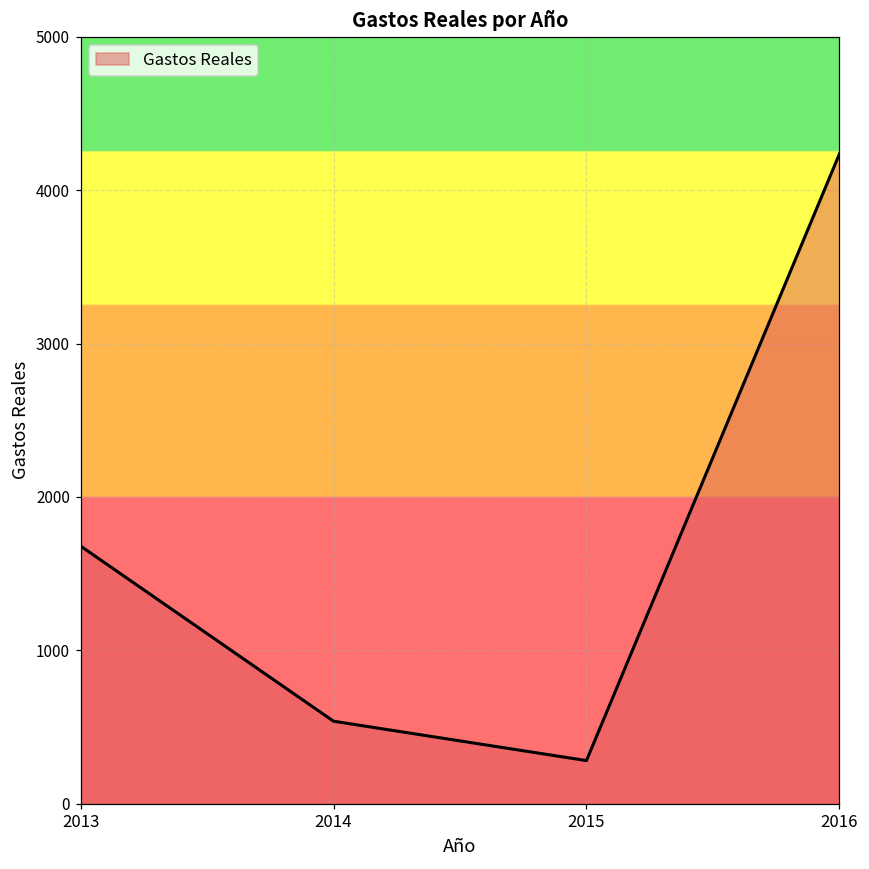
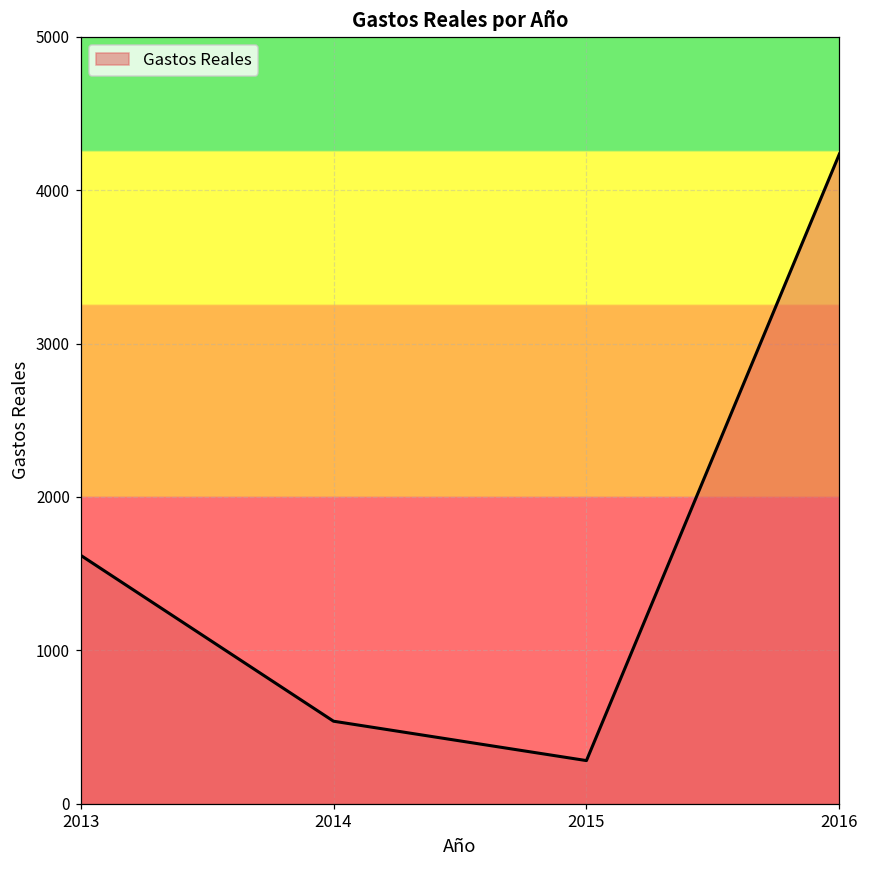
  {
-   "2013": 1680,
+   "2013": 1620,
    "2014": 540,
    "2015": 280,
    "2016": 4240
  }
